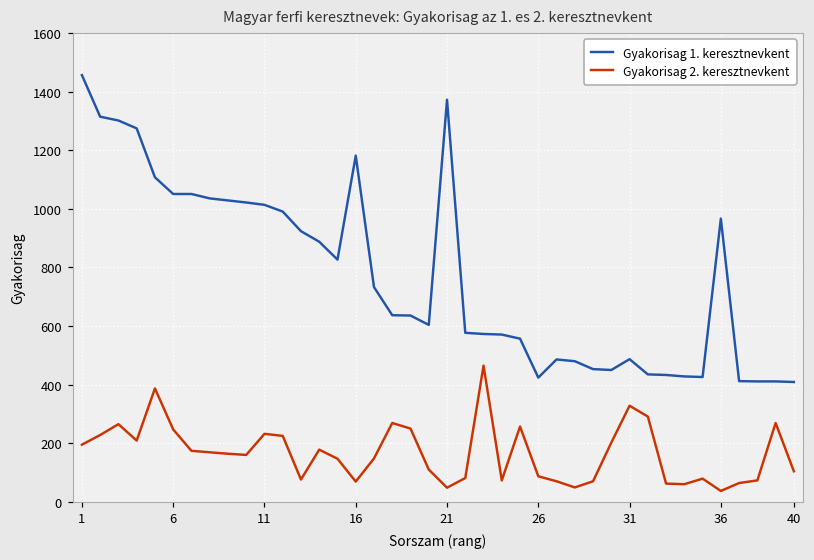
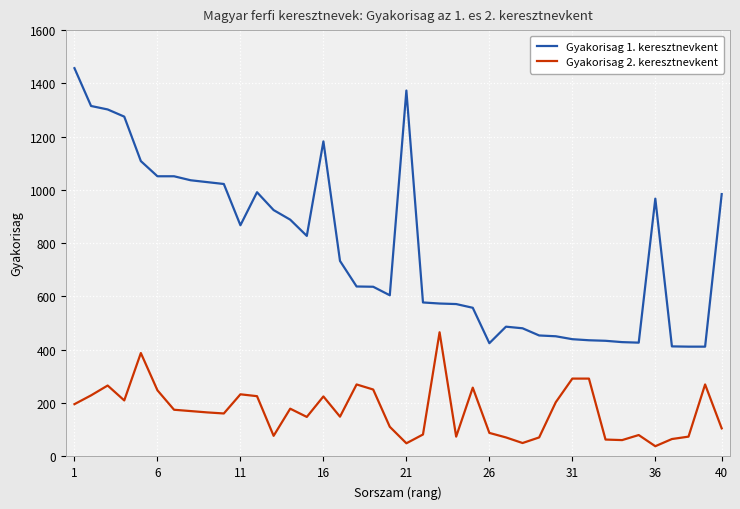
  {
    "Gyakorisag 1. keresztnevkent": {
      "1": 1460,
      "6": 1050,
-     "11": 1010,
+     "11": 870,
      "16": 1180,
      "21": 1370,
      "26": 420,
-     "31": 490,
+     "31": 440,
      "36": 970,
-     "40": 410
+     "40": 980
    },
    "Gyakorisag 2. keresztnevkent": {
      "1": 200,
      "6": 250,
      "11": 230,
-     "16": 70,
+     "16": 220,
      "21": 50,
      "26": 90,
-     "31": 330,
+     "31": 290,
      "36": 40,
      "40": 100
    }
  }
